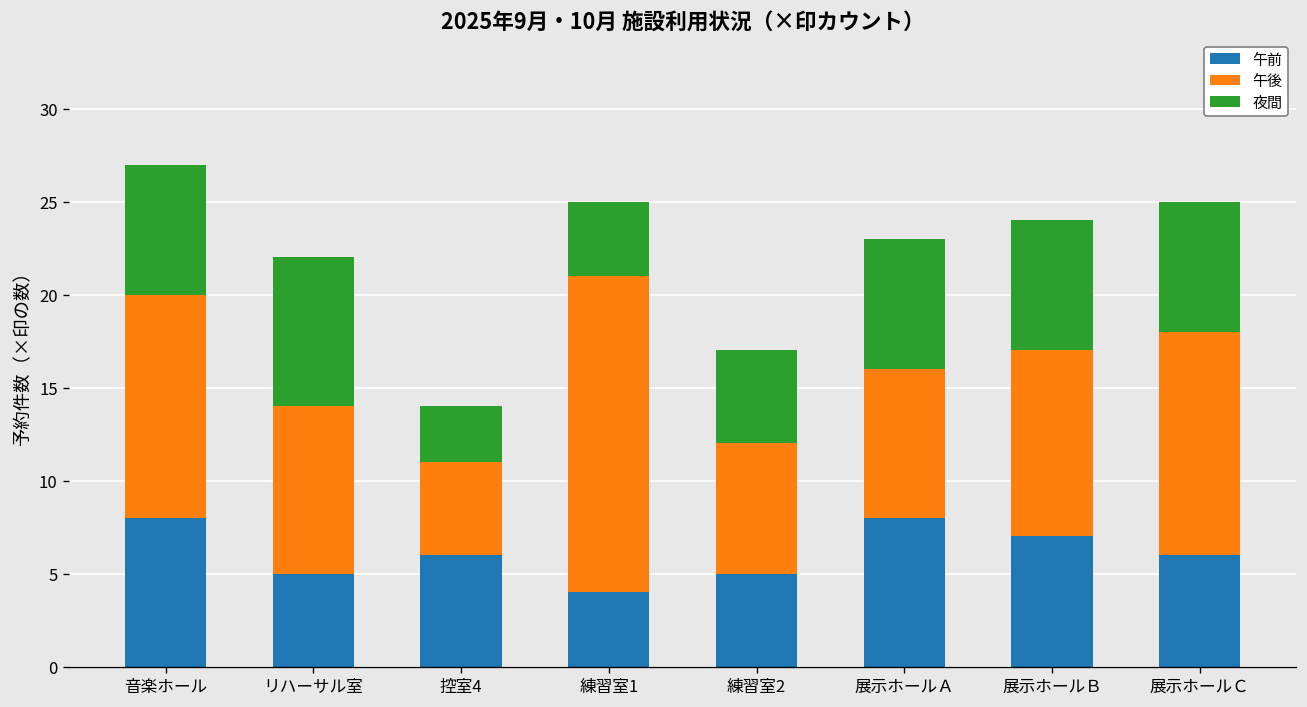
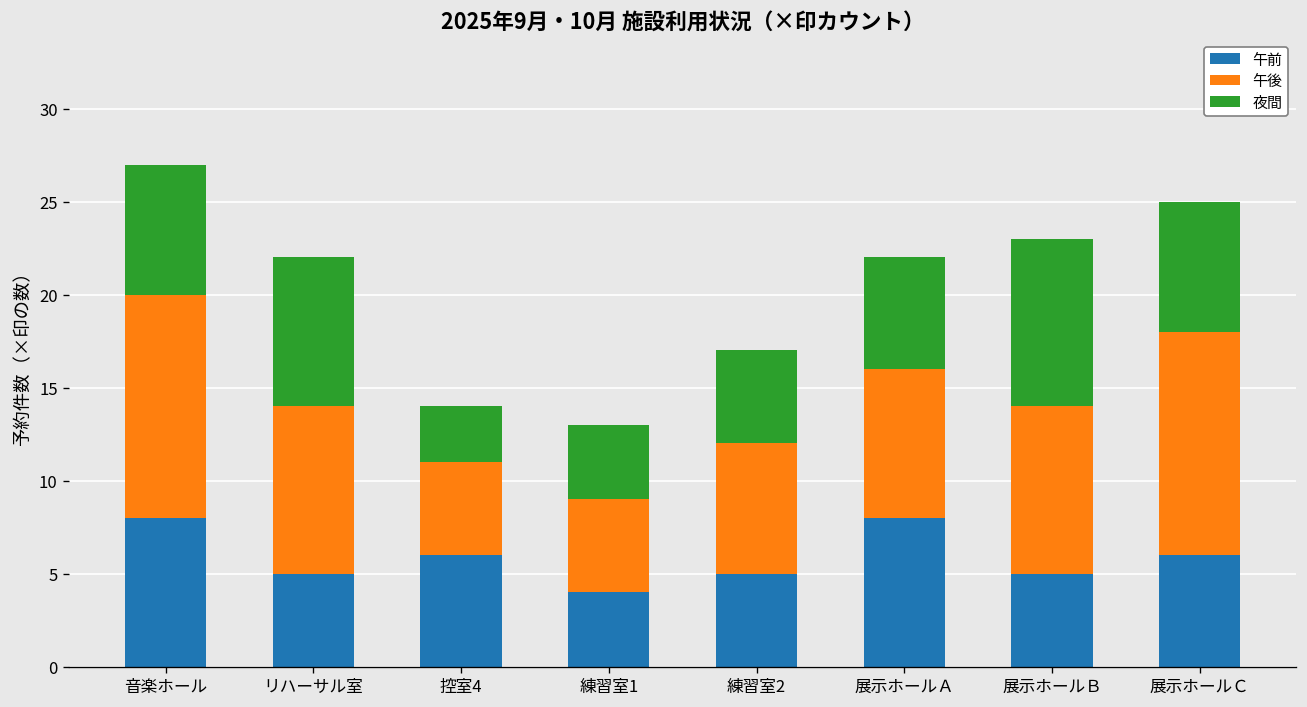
  {
    "午前": {
      "音楽ホール": 8,
      "リハーサル室": 5,
      "控室4": 6,
      "練習室1": 4,
      "練習室2": 5,
      "展示ホールＡ": 8,
-     "展示ホールＢ": 7,
+     "展示ホールＢ": 5,
      "展示ホールＣ": 6
    },
    "午後": {
      "音楽ホール": 12,
      "リハーサル室": 9,
      "控室4": 5,
-     "練習室1": 17,
+     "練習室1": 5,
      "練習室2": 7,
      "展示ホールＡ": 8,
-     "展示ホールＢ": 10,
+     "展示ホールＢ": 9,
      "展示ホールＣ": 12
    },
    "夜間": {
      "音楽ホール": 7,
      "リハーサル室": 8,
      "控室4": 3,
      "練習室1": 4,
      "練習室2": 5,
-     "展示ホールＡ": 7,
-     "展示ホールＢ": 7,
+     "展示ホールＡ": 6,
+     "展示ホールＢ": 9,
      "展示ホールＣ": 7
    }
  }
